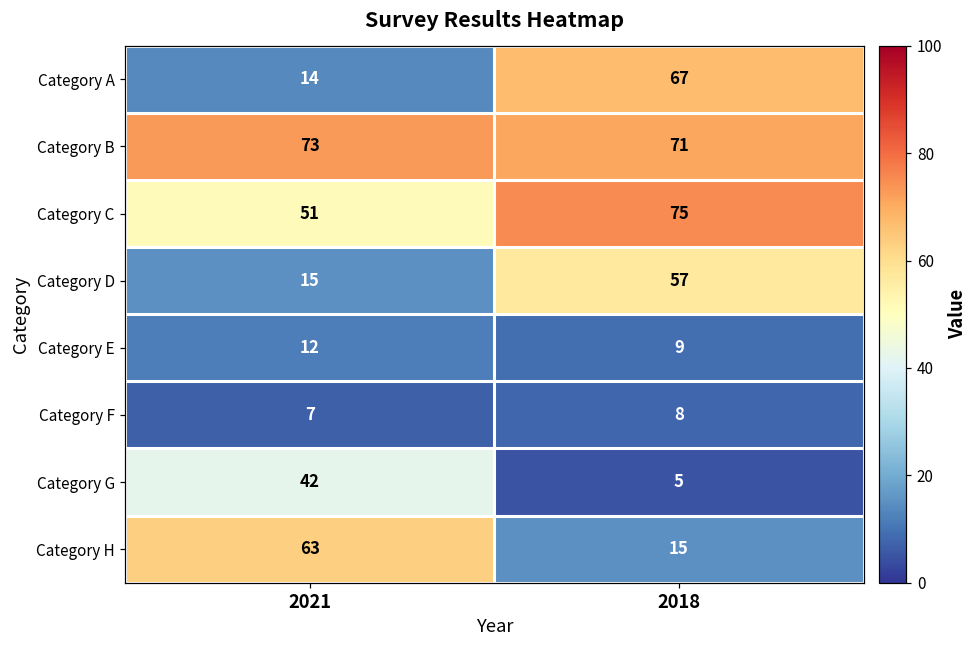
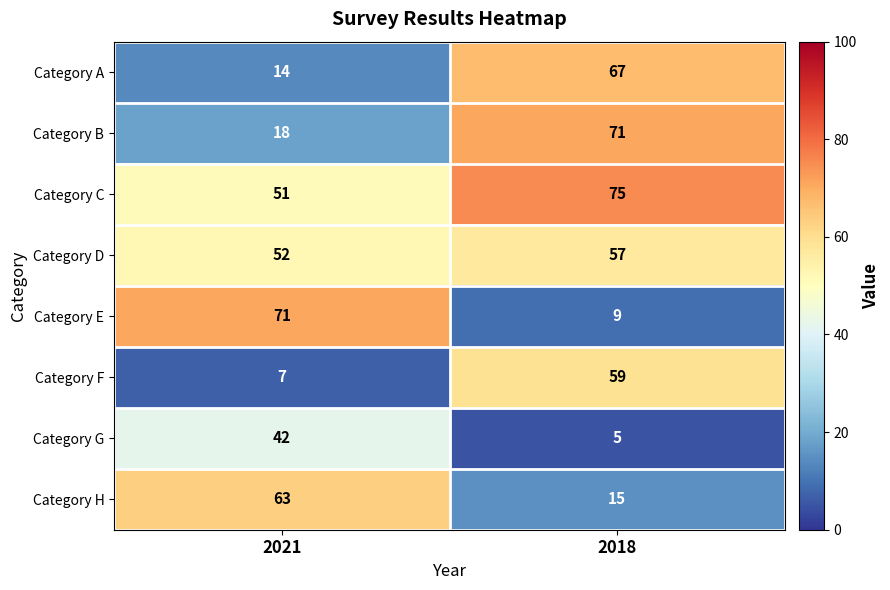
  {
    "Category A": {
      "2021": 14,
      "2018": 67
    },
    "Category B": {
-     "2021": 73,
+     "2021": 18,
      "2018": 71
    },
    "Category C": {
      "2021": 51,
      "2018": 75
    },
    "Category D": {
-     "2021": 15,
+     "2021": 52,
      "2018": 57
    },
    "Category E": {
-     "2021": 12,
+     "2021": 71,
      "2018": 9
    },
    "Category F": {
      "2021": 7,
-     "2018": 8
+     "2018": 59
    },
    "Category G": {
      "2021": 42,
      "2018": 5
    },
    "Category H": {
      "2021": 63,
      "2018": 15
    }
  }
